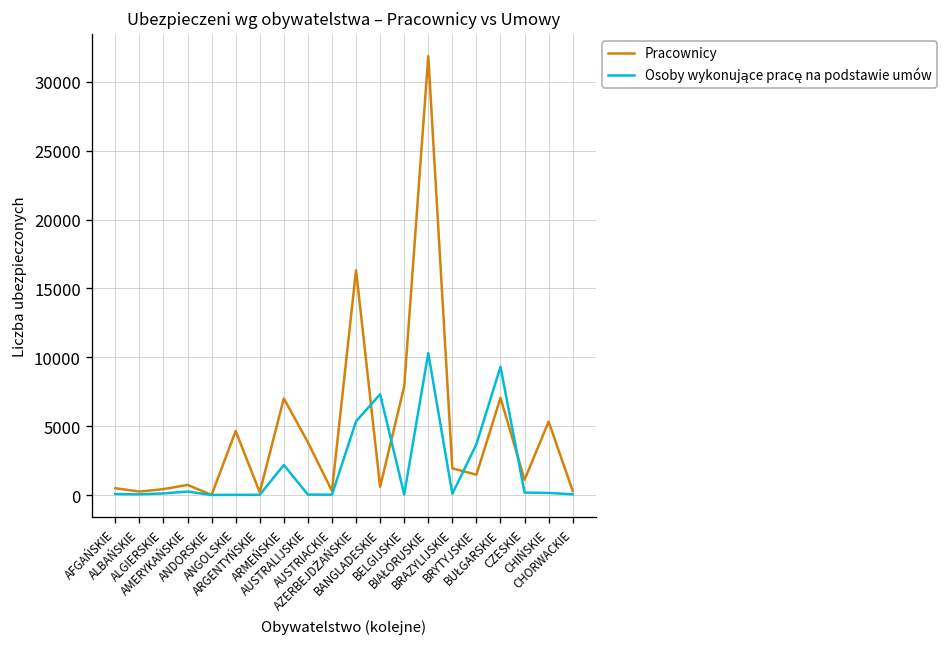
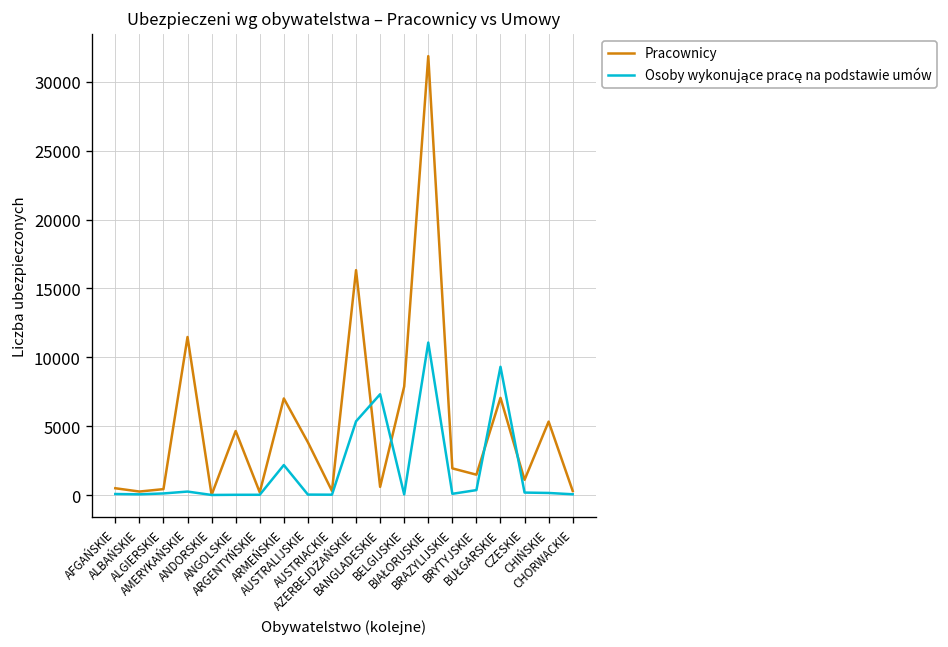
  {
    "Pracownicy": {
      "AFGAŃSKIE": 500,
      "ALGIERSKIE": 400,
-     "AMERYKAŃSKIE": 700,
+     "AMERYKAŃSKIE": 11500,
      "ANGOLSKIE": 4600,
      "ARMEŃSKIE": 7000,
      "AUSTRALIJSKIE": 3800,
      "AUSTRIACKIE": 300,
      "AZERBEJDŻAŃSKIE": 16300,
      "BANGLADESKIE": 600,
      "BELGIJSKIE": 7900,
      "BIAŁORUSKIE": 31900,
      "BRAZYLIJSKIE": 1900,
      "BRYTYJSKIE": 1500,
      "BUŁGARSKIE": 7100,
      "CZESKIE": 1100,
      "CHIŃSKIE": 5300,
      "CHORWACKIE": 300
    },
    "Osoby wykonujące pracę na podstawie umów": {
      "AFGAŃSKIE": 100,
      "ALGIERSKIE": 100,
      "AMERYKAŃSKIE": 200,
      "ANGOLSKIE": 0,
      "ARMEŃSKIE": 2200,
      "AUSTRALIJSKIE": 0,
      "AUSTRIACKIE": 0,
      "AZERBEJDŻAŃSKIE": 5300,
      "BANGLADESKIE": 7300,
      "BELGIJSKIE": 0,
-     "BIAŁORUSKIE": 10300,
+     "BIAŁORUSKIE": 11100,
      "BRAZYLIJSKIE": 100,
-     "BRYTYJSKIE": 3700,
+     "BRYTYJSKIE": 400,
      "BUŁGARSKIE": 9300,
      "CZESKIE": 200,
      "CHIŃSKIE": 100,
      "CHORWACKIE": 100
    }
  }
